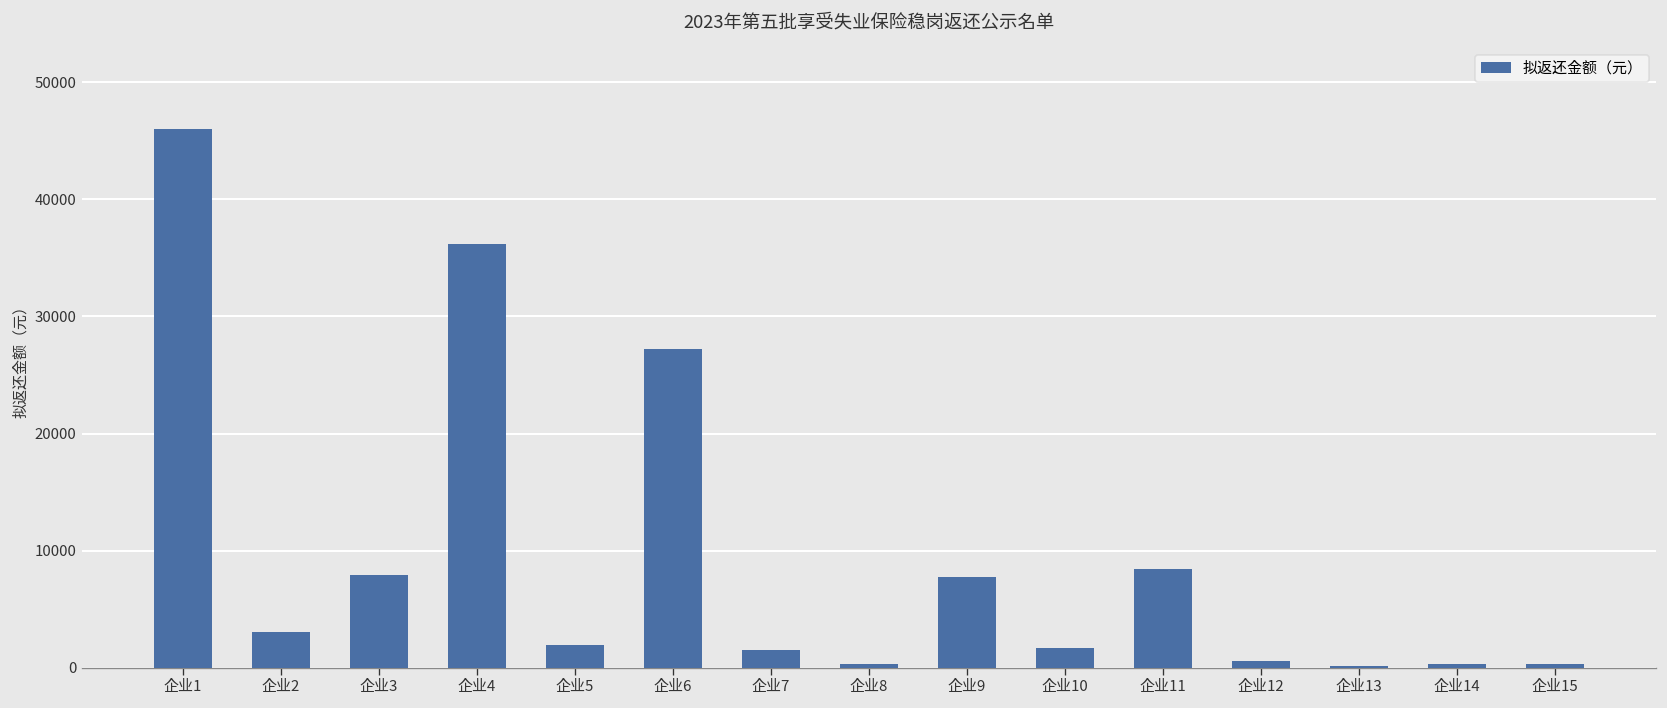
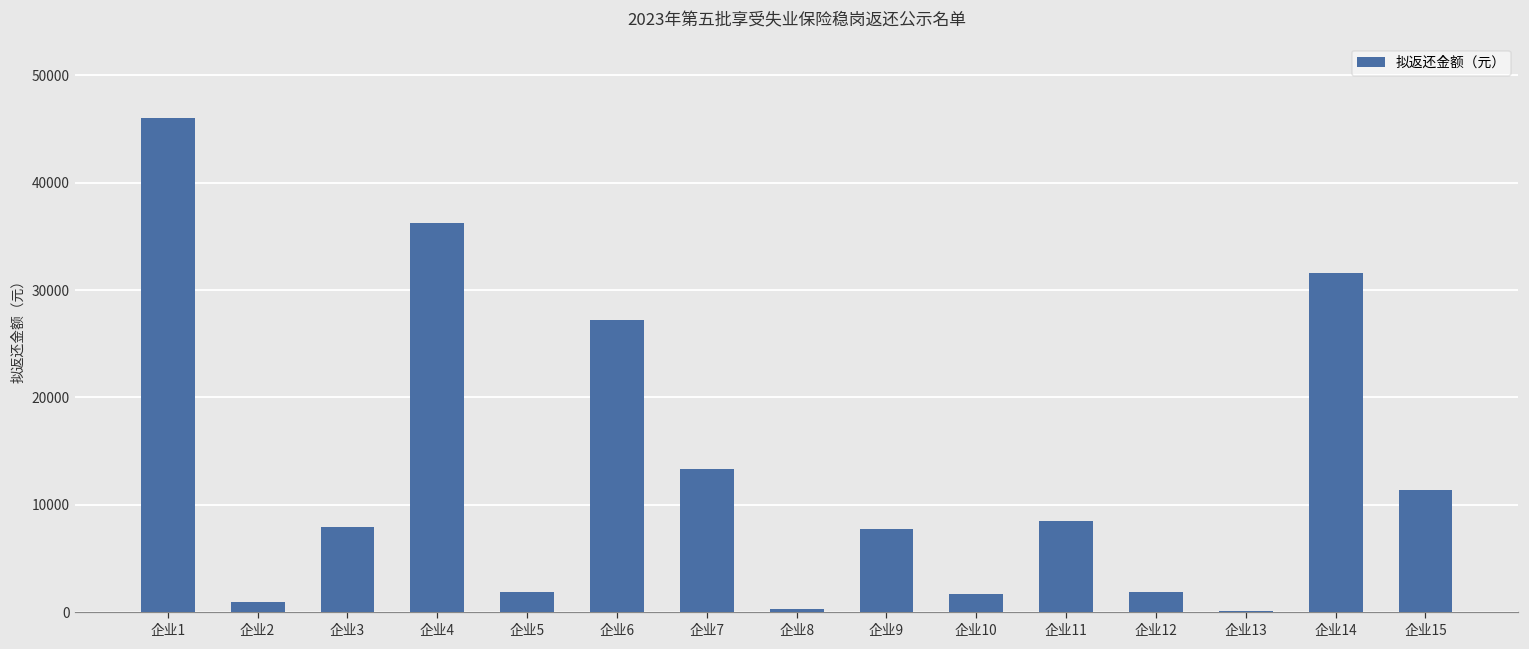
  {
    "企业1": 46000,
-   "企业2": 3000,
+   "企业2": 1000,
    "企业3": 8000,
    "企业4": 36000,
    "企业5": 2000,
    "企业6": 27000,
-   "企业7": 1000,
+   "企业7": 13000,
    "企业8": 0,
    "企业9": 8000,
    "企业10": 2000,
    "企业11": 8000,
-   "企业12": 1000,
-   "企业14": 0,
-   "企业15": 0
+   "企业12": 2000,
+   "企业14": 32000,
+   "企业15": 11000
  }
